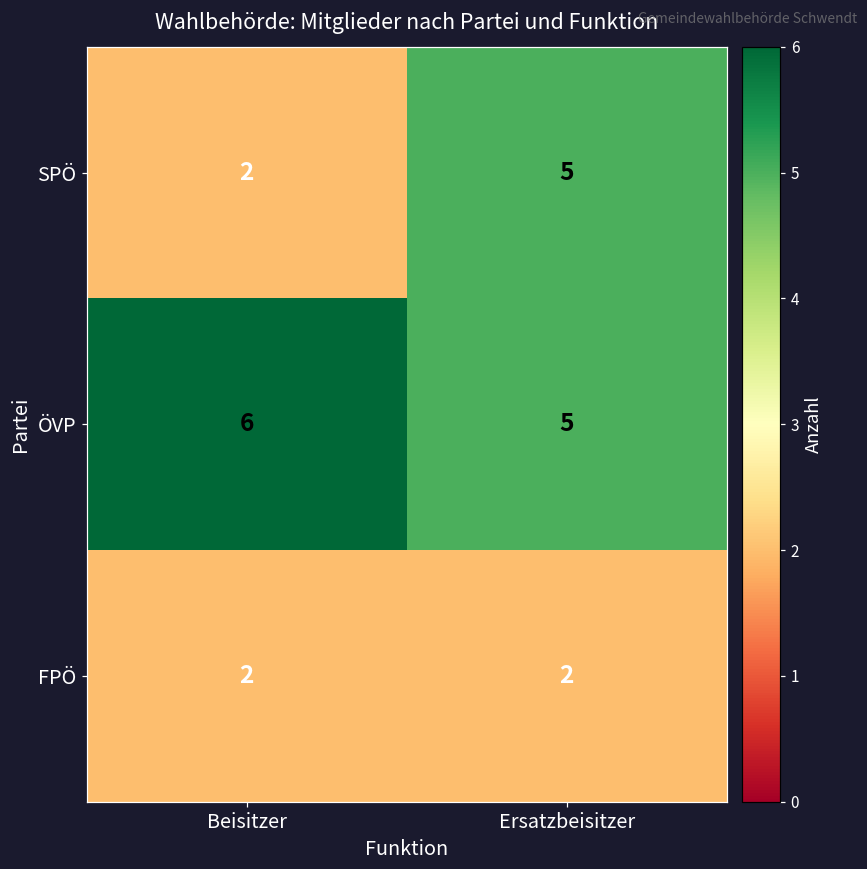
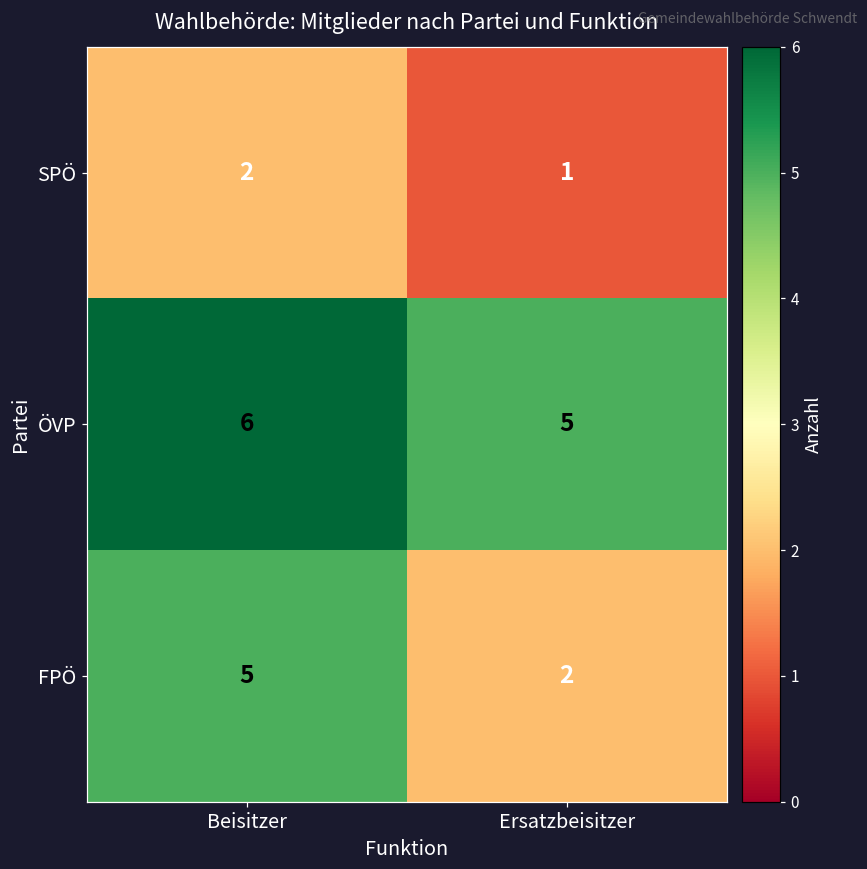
  {
    "SPÖ": {
      "Beisitzer": 2,
-     "Ersatzbeisitzer": 5
+     "Ersatzbeisitzer": 1
    },
    "ÖVP": {
      "Beisitzer": 6,
      "Ersatzbeisitzer": 5
    },
    "FPÖ": {
-     "Beisitzer": 2,
+     "Beisitzer": 5,
      "Ersatzbeisitzer": 2
    }
  }
